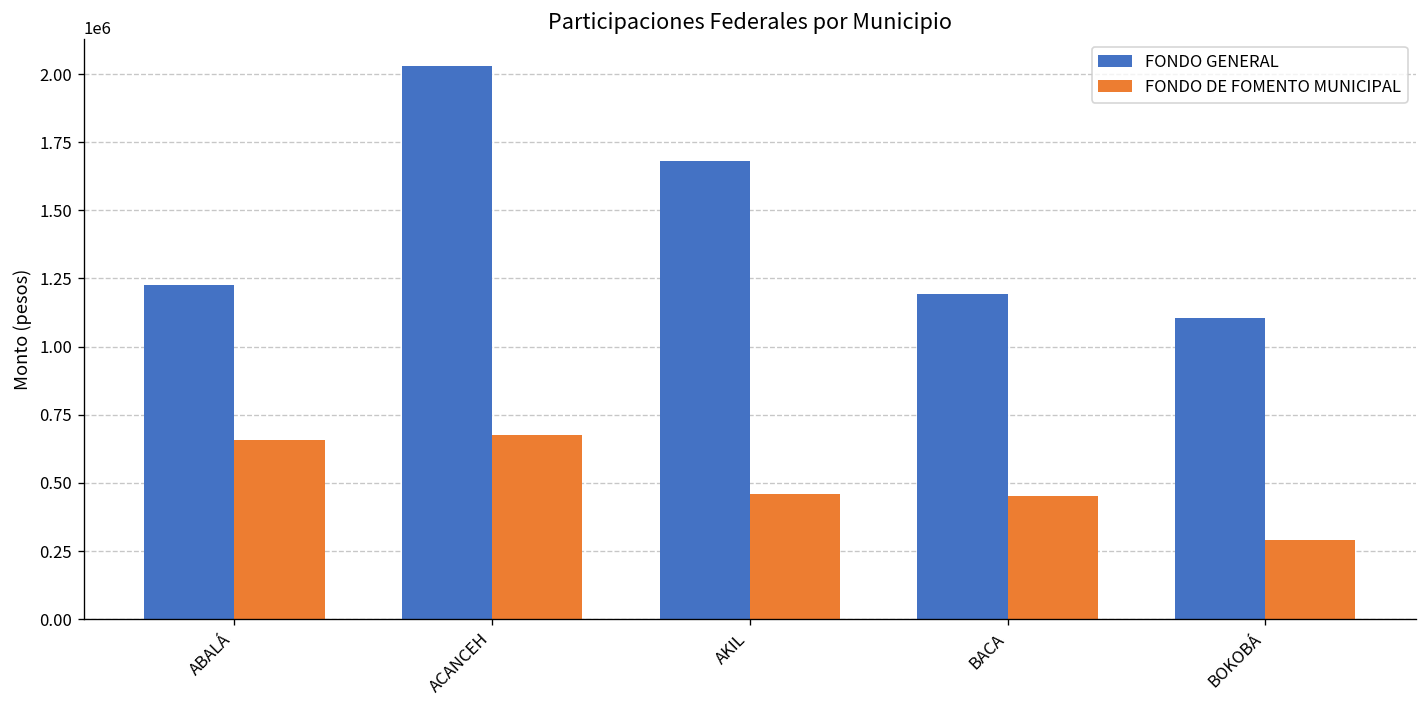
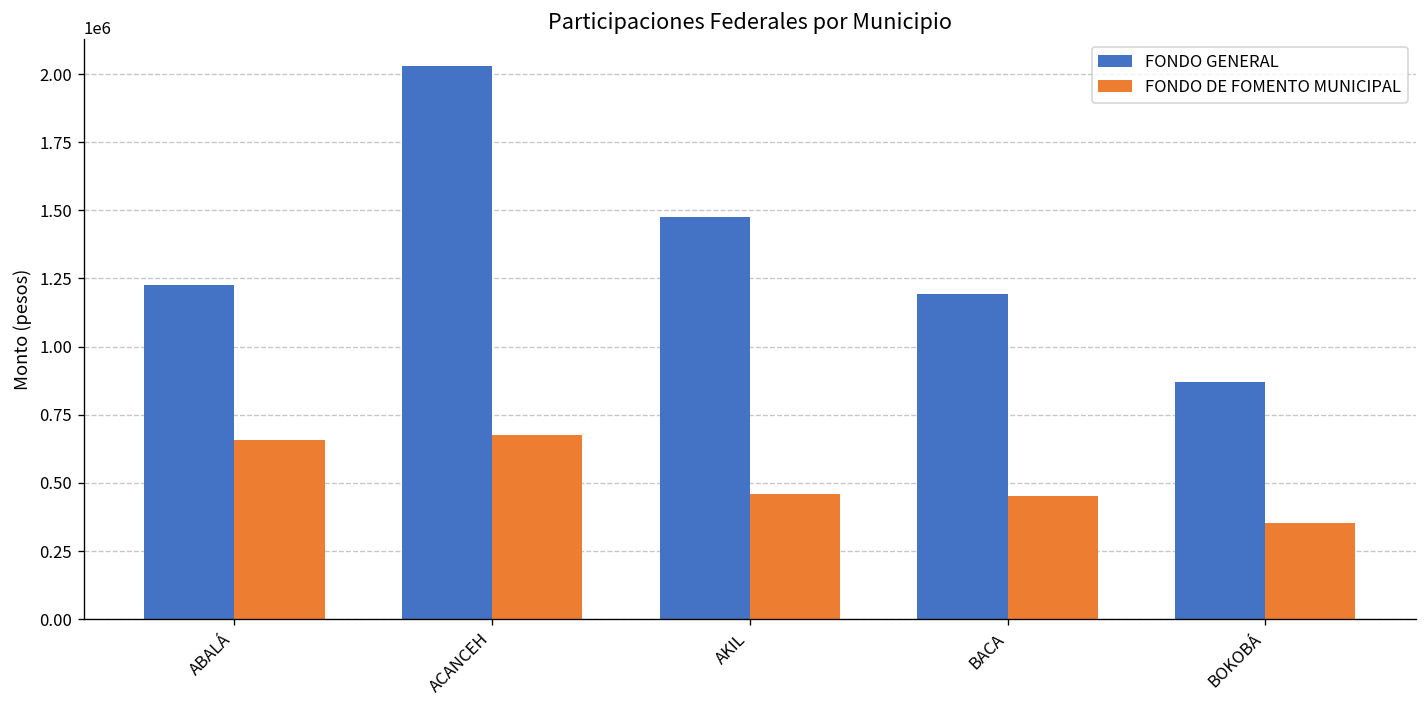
  {
    "FONDO GENERAL": {
      "ABALÁ": 1230000,
      "ACANCEH": 2030000,
-     "AKIL": 1680000,
+     "AKIL": 1480000,
      "BACA": 1190000,
-     "BOKOBÁ": 1110000
+     "BOKOBÁ": 870000
    },
    "FONDO DE FOMENTO MUNICIPAL": {
      "ABALÁ": 660000,
      "ACANCEH": 680000,
      "AKIL": 460000,
      "BACA": 450000,
-     "BOKOBÁ": 290000
+     "BOKOBÁ": 350000
    }
  }
